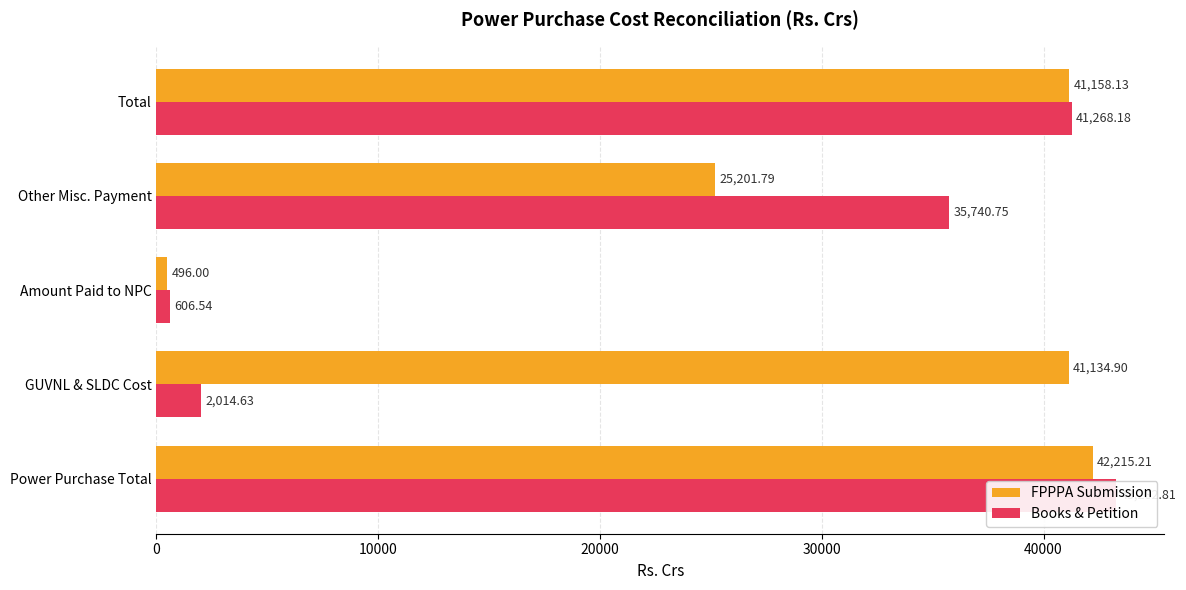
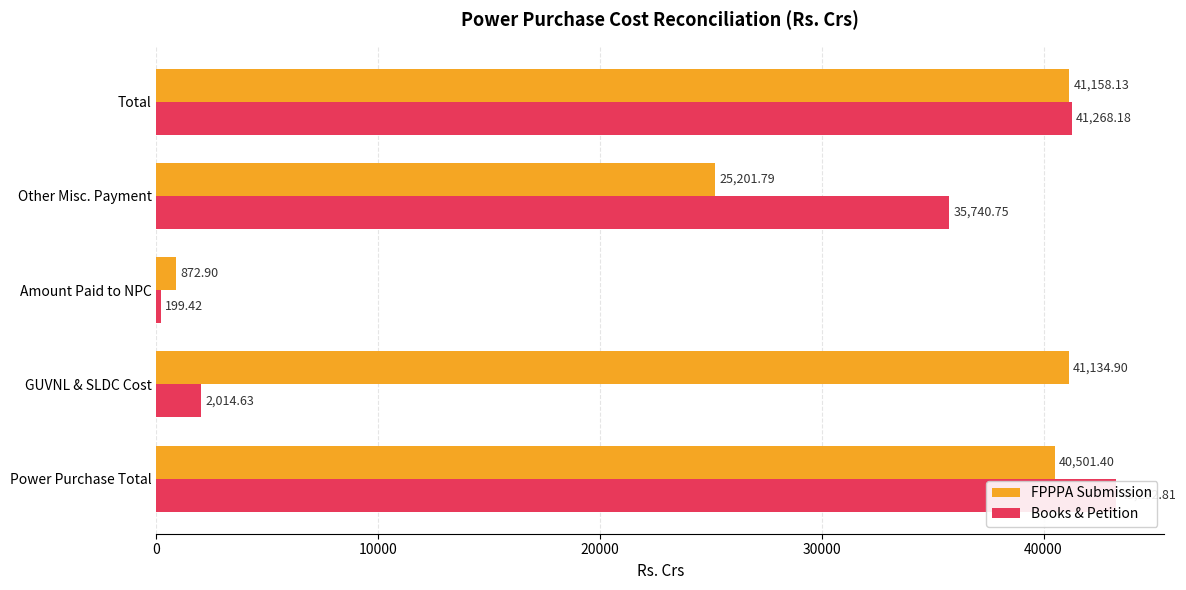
  {
    "FPPPA Submission": {
      "Total": "41,158.13",
      "Other Misc. Payment": "25,201.79",
-     "Amount Paid to NPC": "496.00",
+     "Amount Paid to NPC": "872.90",
      "GUVNL & SLDC Cost": "41,134.90",
-     "Power Purchase Total": "42,215.21"
+     "Power Purchase Total": "40,501.40"
    },
    "Books & Petition": {
      "Total": "41,268.18",
      "Other Misc. Payment": "35,740.75",
-     "Amount Paid to NPC": "606.54",
+     "Amount Paid to NPC": "199.42",
      "GUVNL & SLDC Cost": "2,014.63"
    }
  }
